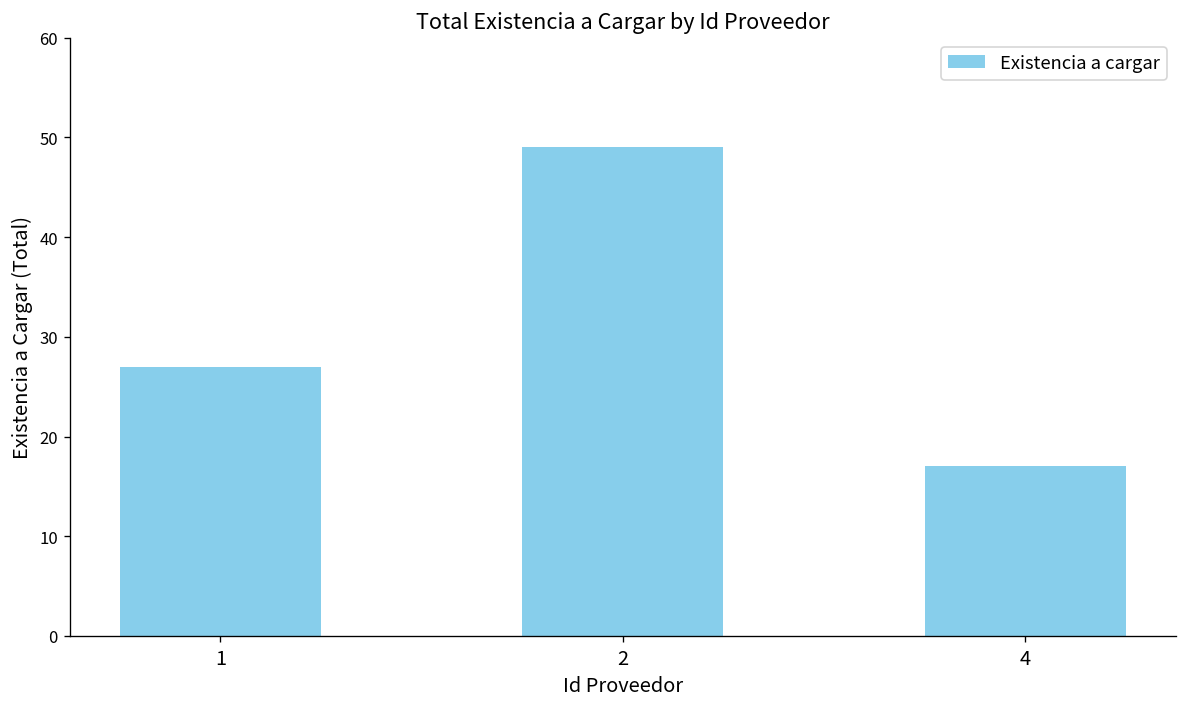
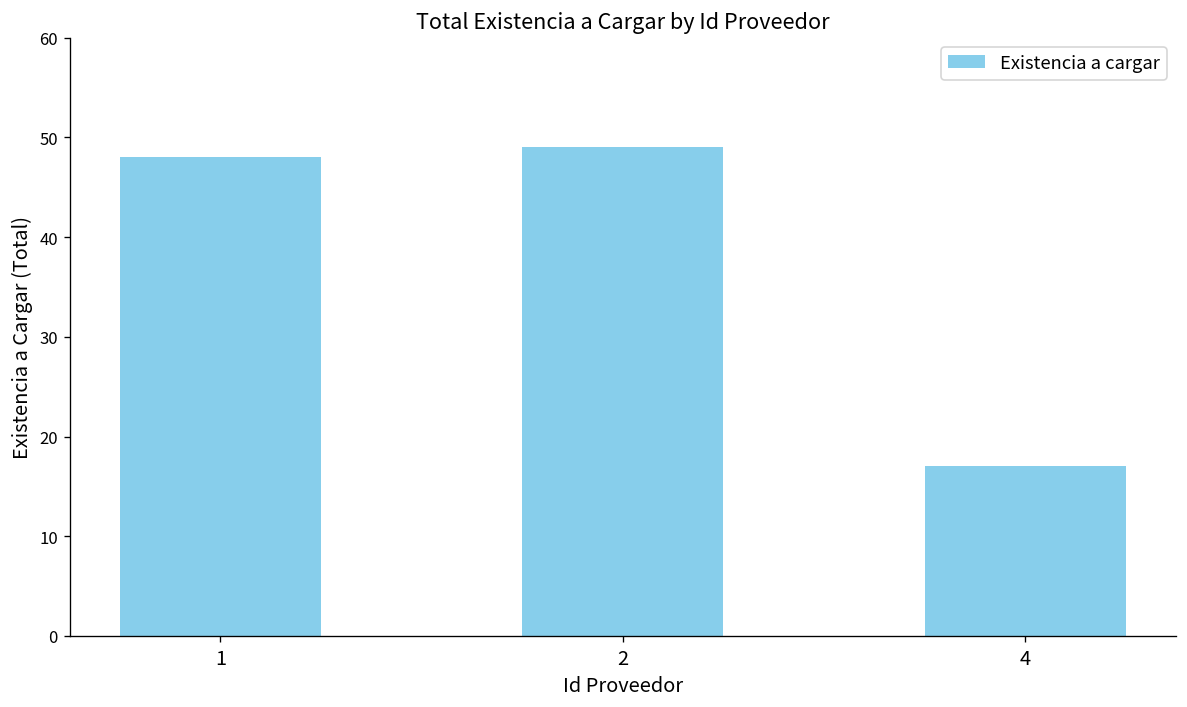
  {
-   "1": 27,
+   "1": 48,
    "2": 49,
    "4": 17
  }
